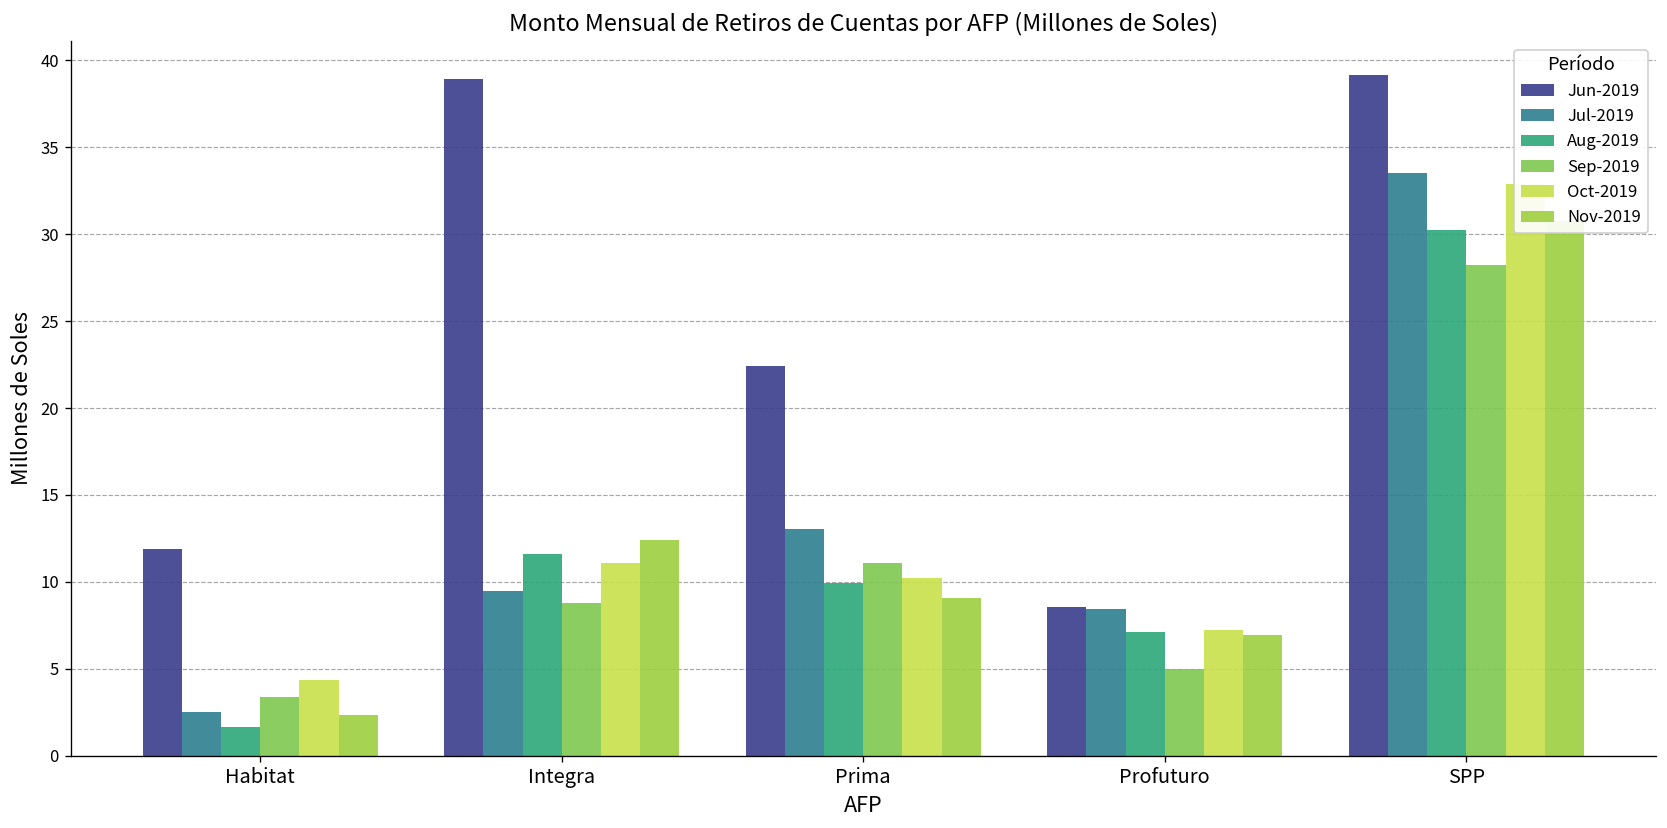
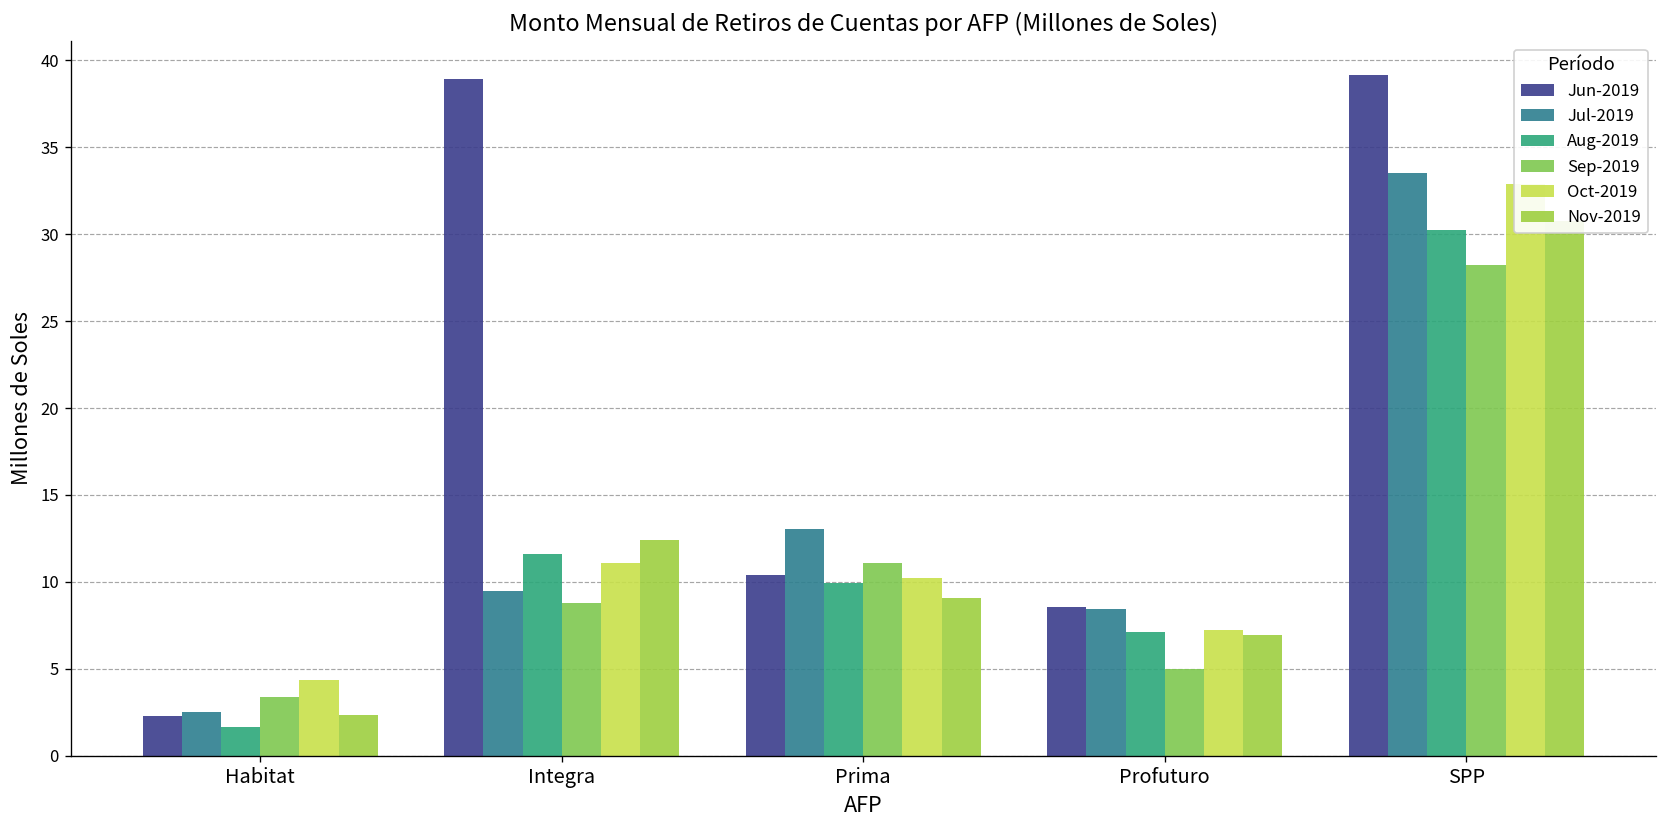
  {
    "Jun-2019": {
-     "Habitat": 11.9,
+     "Habitat": 2.3,
      "Integra": 38.9,
-     "Prima": 22.4,
+     "Prima": 10.4,
      "Profuturo": 8.5,
      "SPP": 39.1
    }
  }
